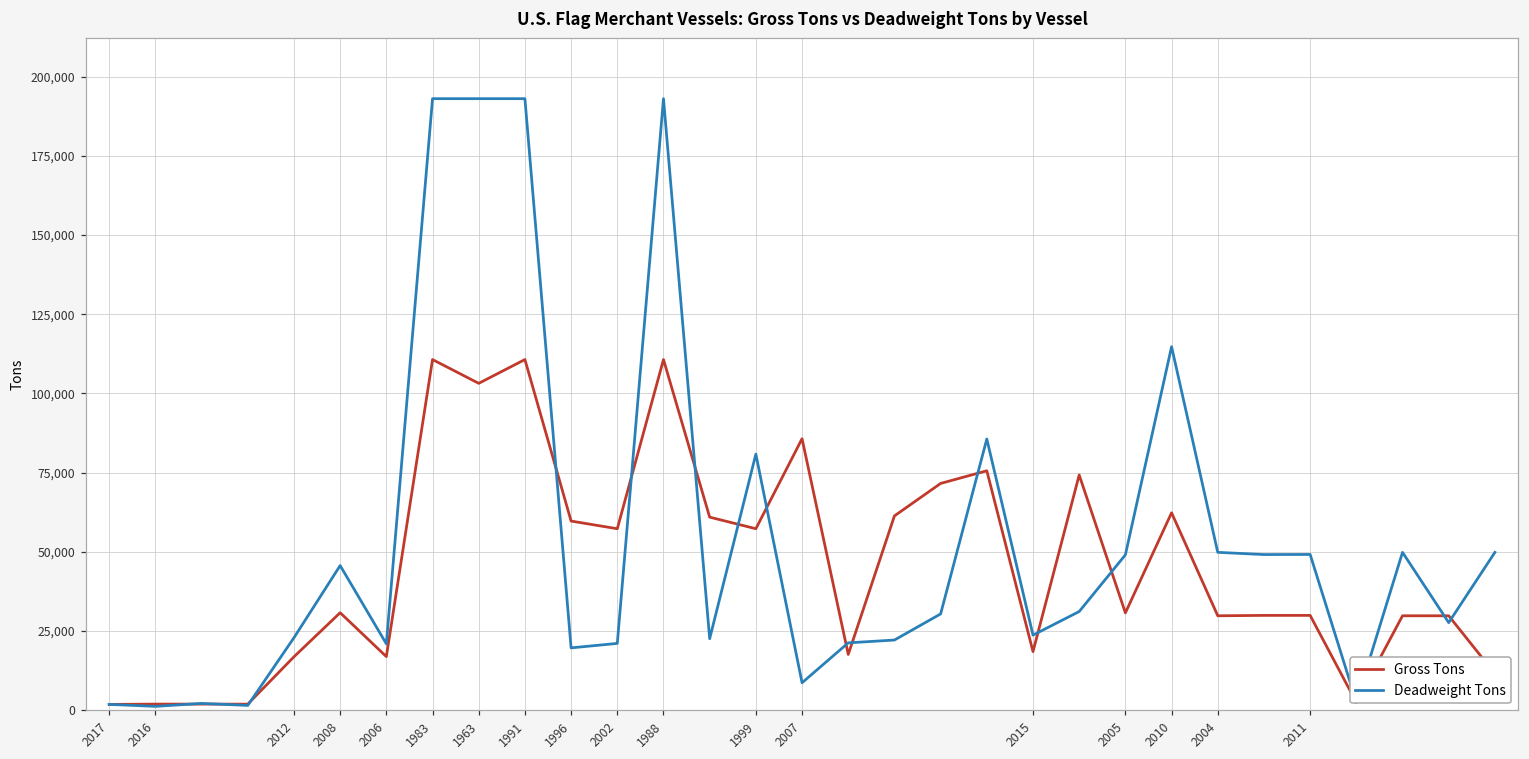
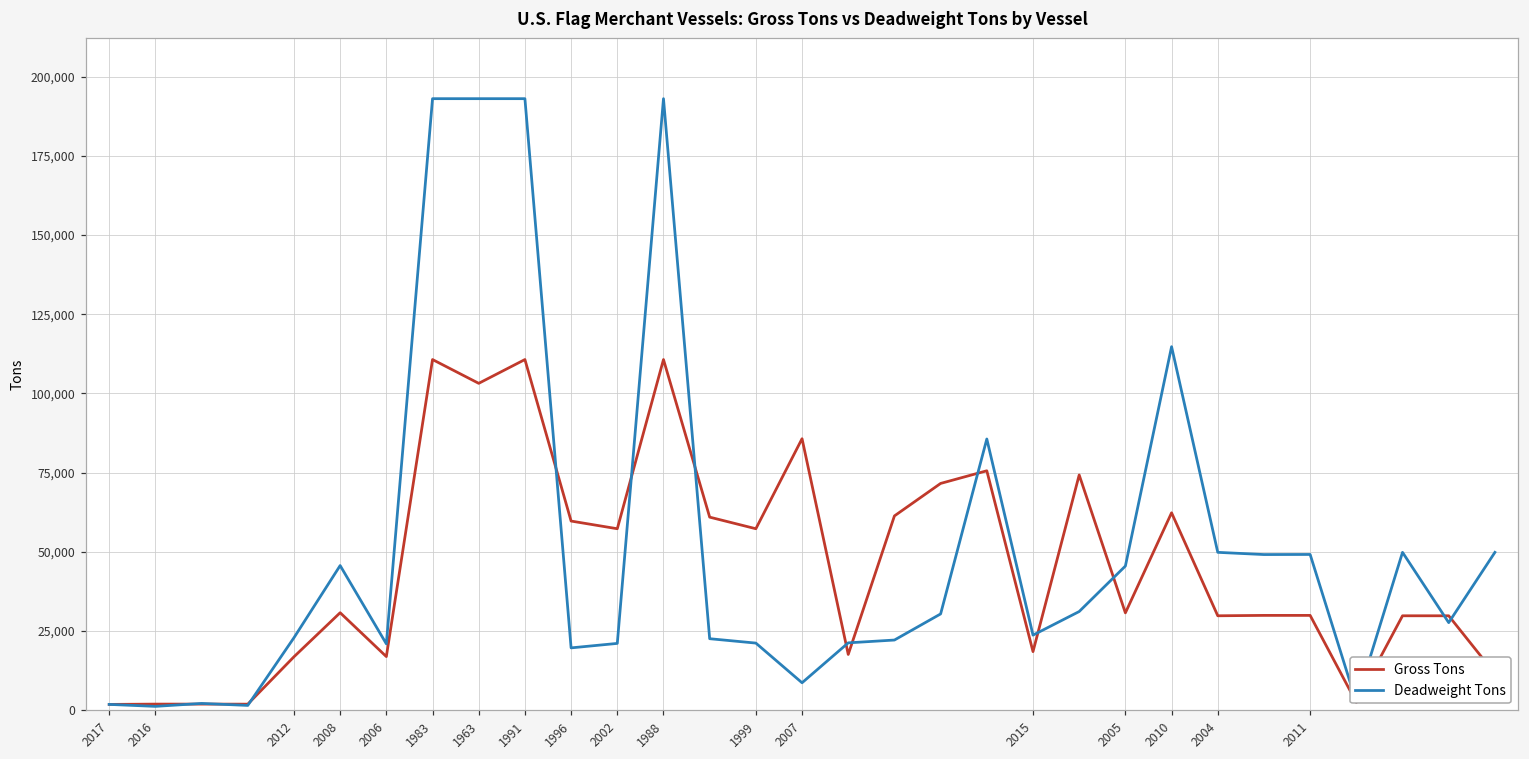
  {
    "Gross Tons": {
      "2012": "17,000",
      "2008": "31,000",
      "2006": "17,000",
      "1983": "111,000",
      "1963": "103,000",
      "1991": "111,000",
      "1996": "60,000",
      "2002": "57,000",
      "1988": "111,000",
      "1999": "57,000",
      "2007": "86,000",
      "2015": "18,000",
      "2005": "31,000",
      "2010": "62,000",
      "2004": "30,000",
      "2011": "30,000"
    },
    "Deadweight Tons": {
      "2012": "23,000",
      "2008": "46,000",
      "2006": "21,000",
      "1983": "193,000",
      "1963": "193,000",
      "1991": "193,000",
      "1996": "20,000",
      "2002": "21,000",
      "1988": "193,000",
-     "1999": "81,000",
+     "1999": "21,000",
      "2007": "9,000",
      "2015": "24,000",
-     "2005": "49,000",
+     "2005": "46,000",
      "2010": "115,000",
      "2004": "50,000",
      "2011": "49,000"
    }
  }
